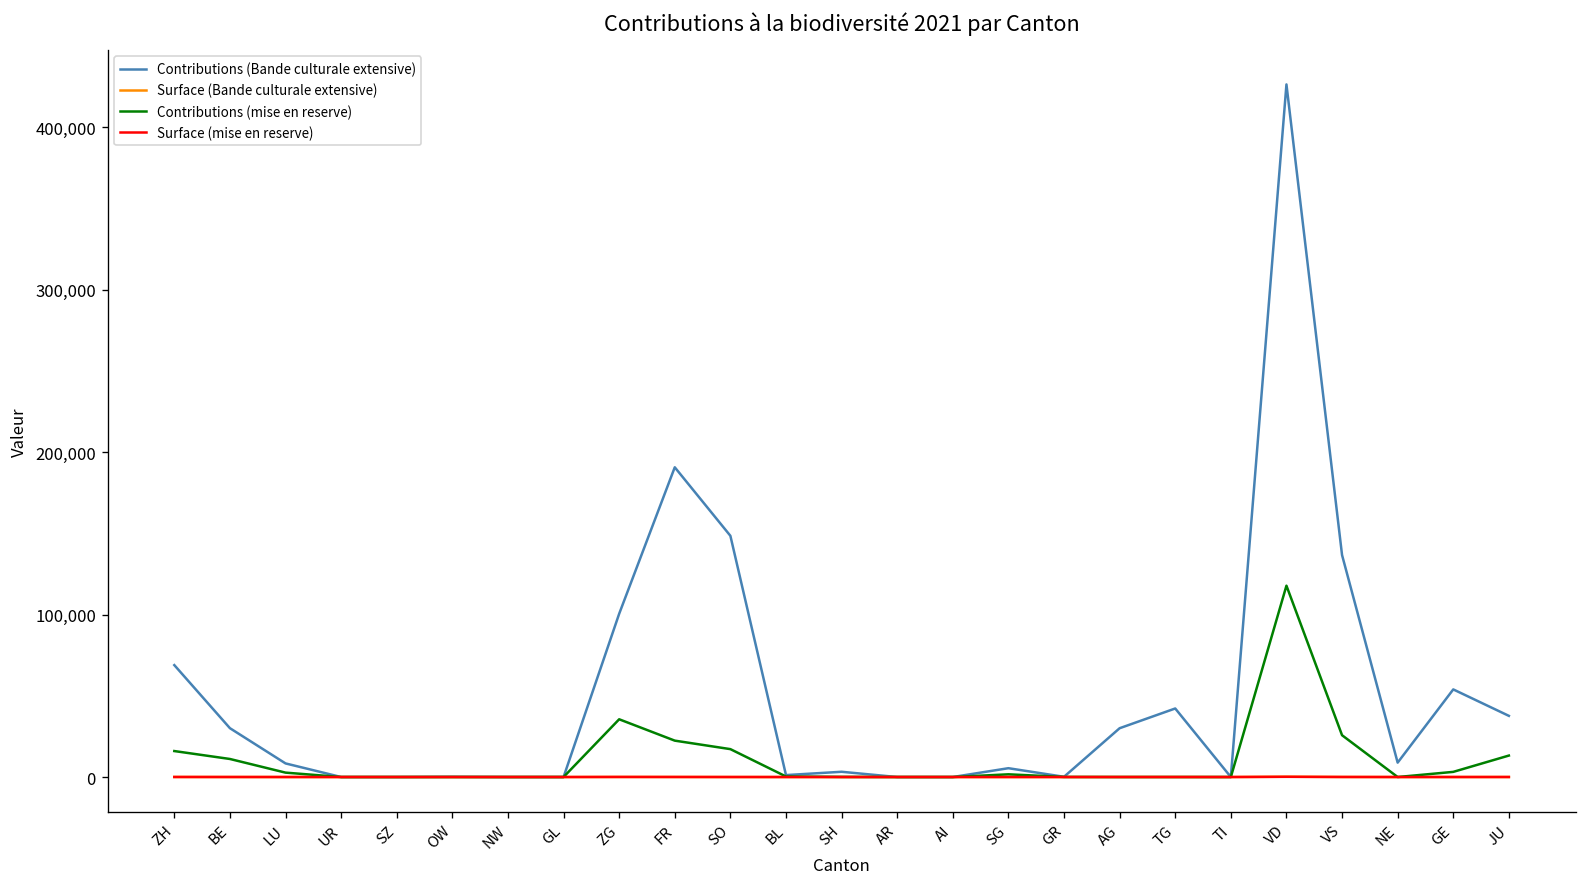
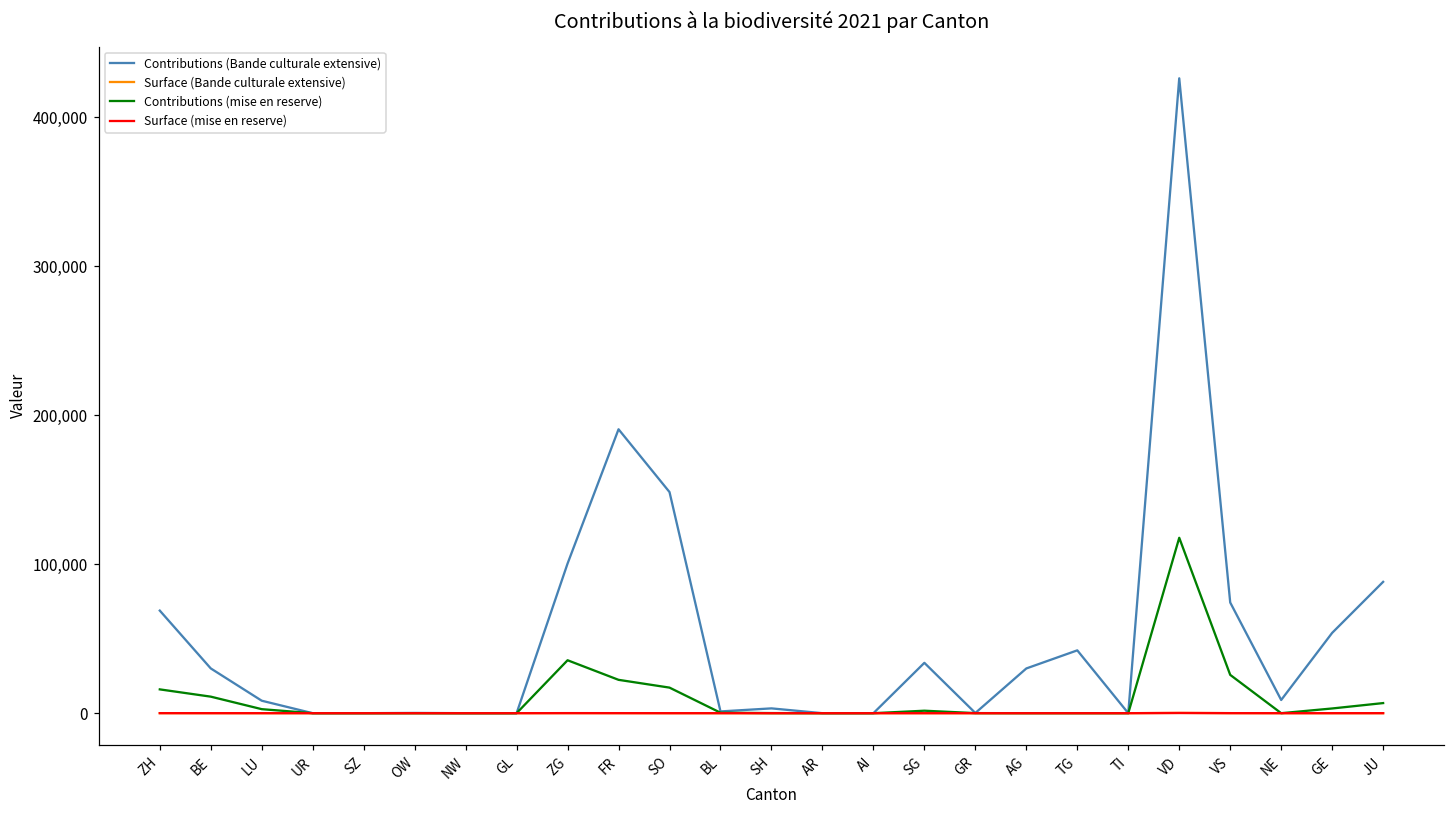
  {
    "Contributions (Bande culturale extensive)": {
      "ZH": "69,000",
      "BE": "30,000",
      "LU": "8,000",
      "ZG": "100,000",
      "FR": "191,000",
      "SO": "148,000",
      "SH": "3,000",
-     "SG": "5,000",
+     "SG": "34,000",
      "AG": "30,000",
      "TG": "42,000",
      "VD": "426,000",
-     "VS": "137,000",
+     "VS": "74,000",
      "NE": "9,000",
      "GE": "54,000",
-     "JU": "38,000"
+     "JU": "88,000"
    },
    "Surface (mise en reserve)": {
      "ZH": "0",
      "BE": "0",
      "LU": "0",
      "ZG": "0",
      "FR": "0",
      "SO": "0",
      "VD": "0",
      "VS": "0",
      "GE": "0",
      "JU": "0"
    },
    "Contributions (mise en reserve)": {
      "ZH": "16,000",
      "BE": "11,000",
      "LU": "3,000",
      "ZG": "36,000",
      "FR": "22,000",
      "SO": "17,000",
      "VD": "118,000",
      "VS": "26,000",
      "GE": "3,000",
-     "JU": "13,000"
+     "JU": "7,000"
    }
  }
